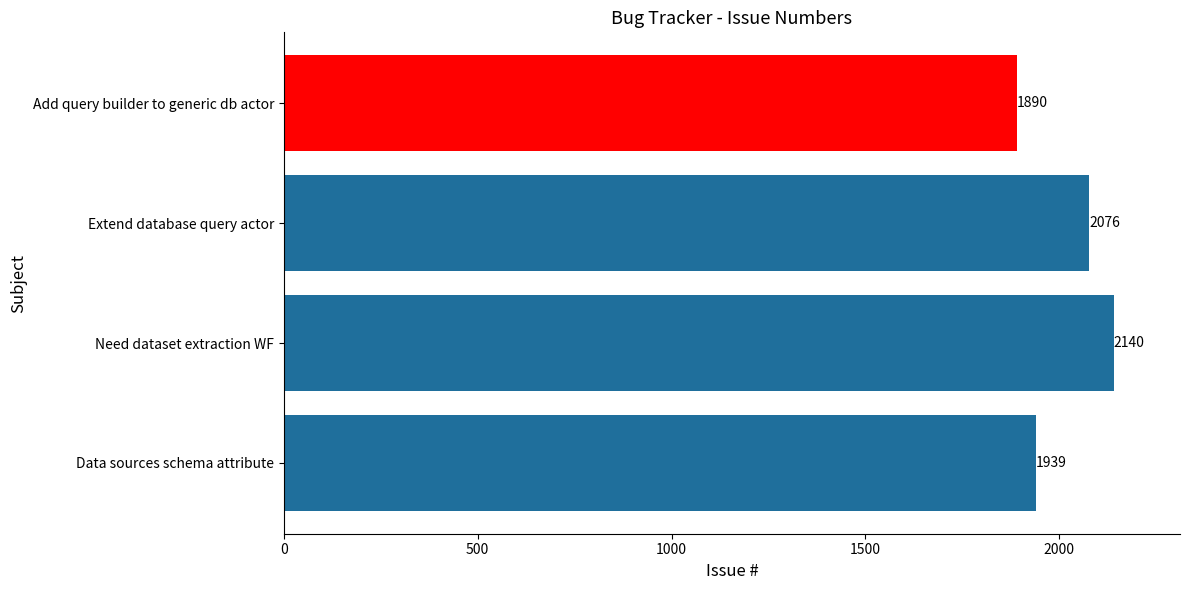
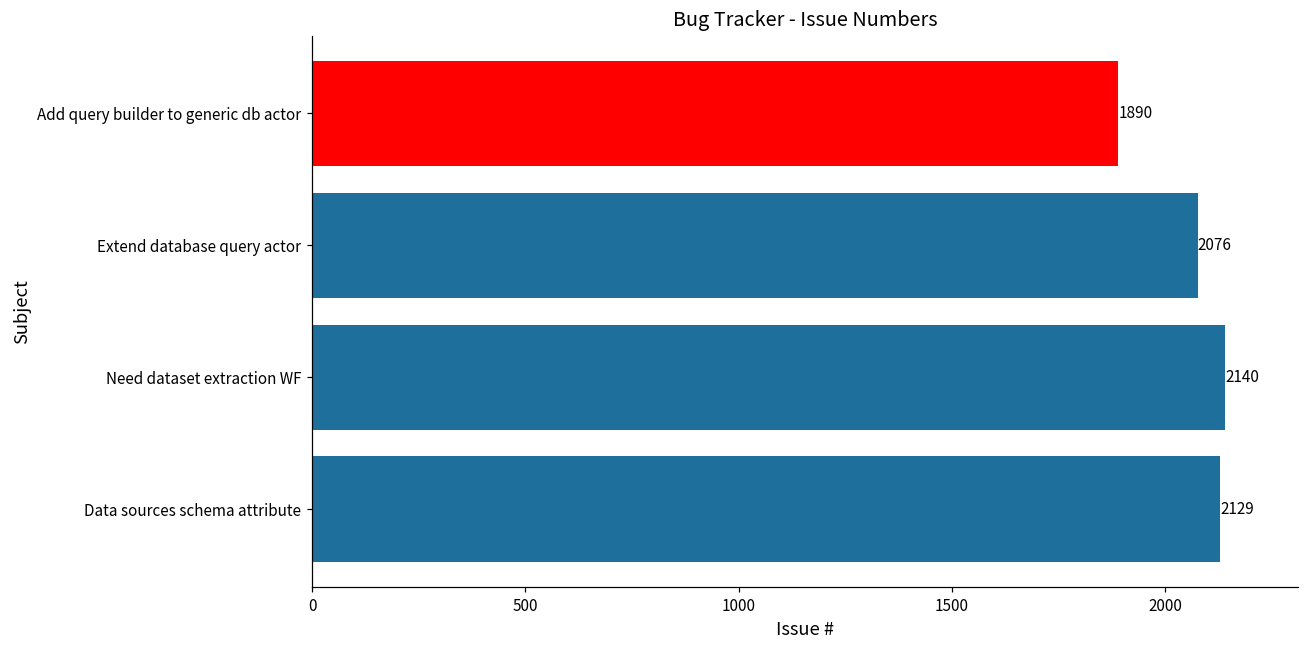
  {
    "Add query builder to generic db actor": 1890,
    "Extend database query actor": 2076,
    "Need dataset extraction WF": 2140,
-   "Data sources schema attribute": 1939
+   "Data sources schema attribute": 2129
  }
